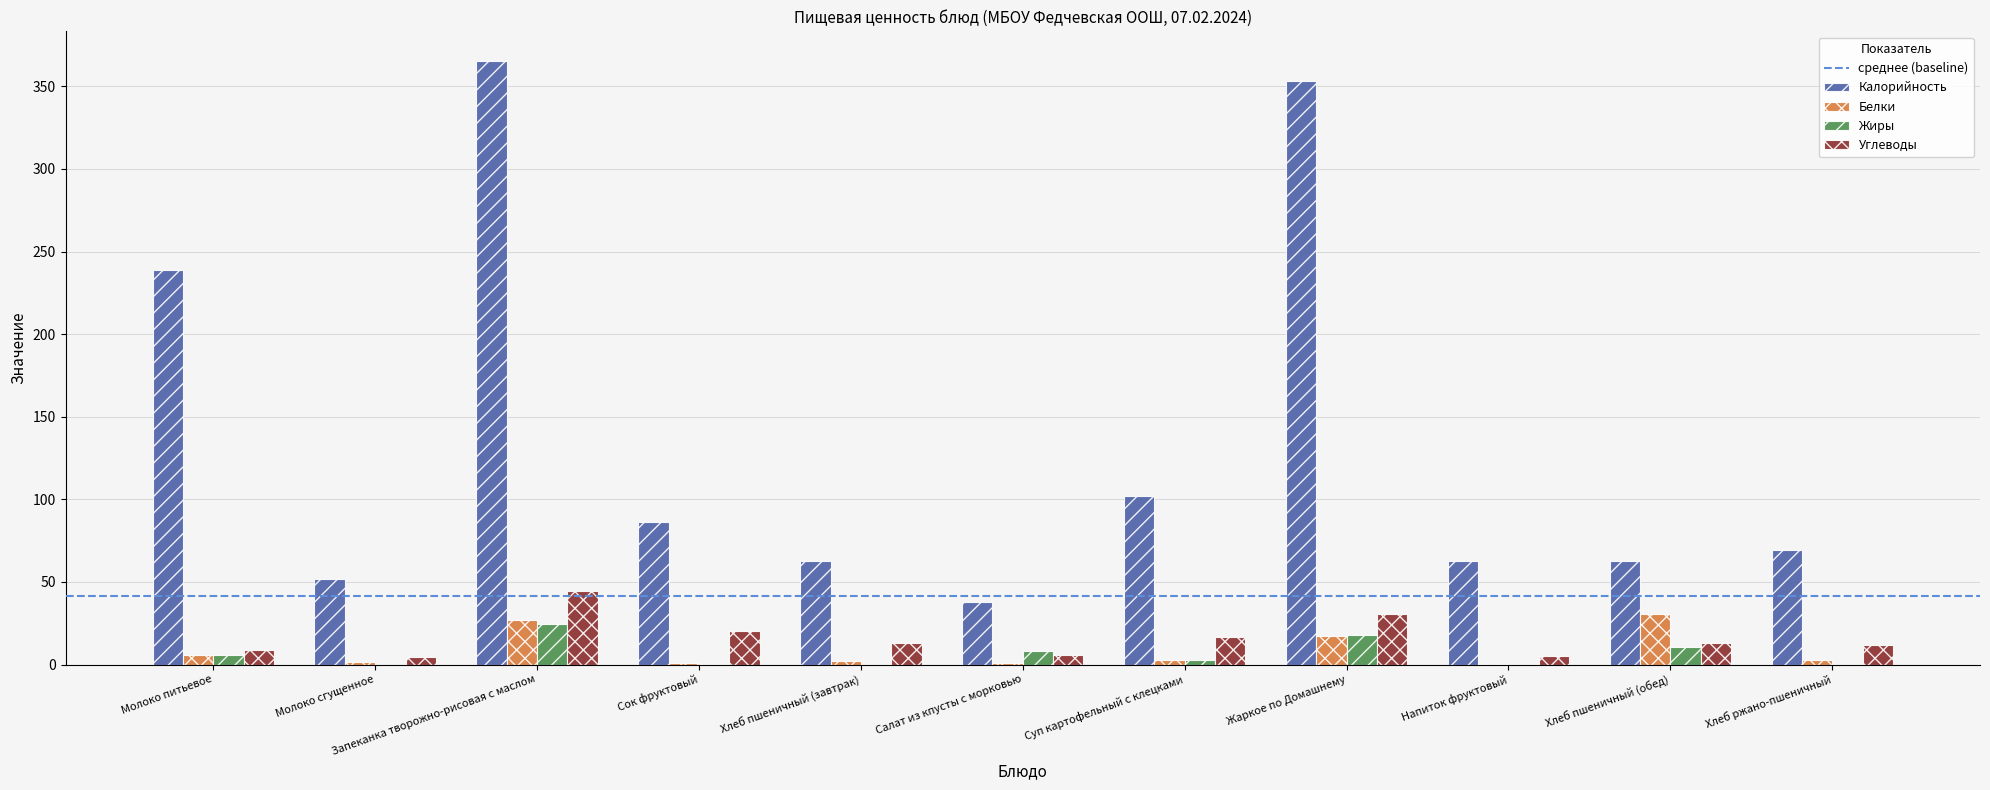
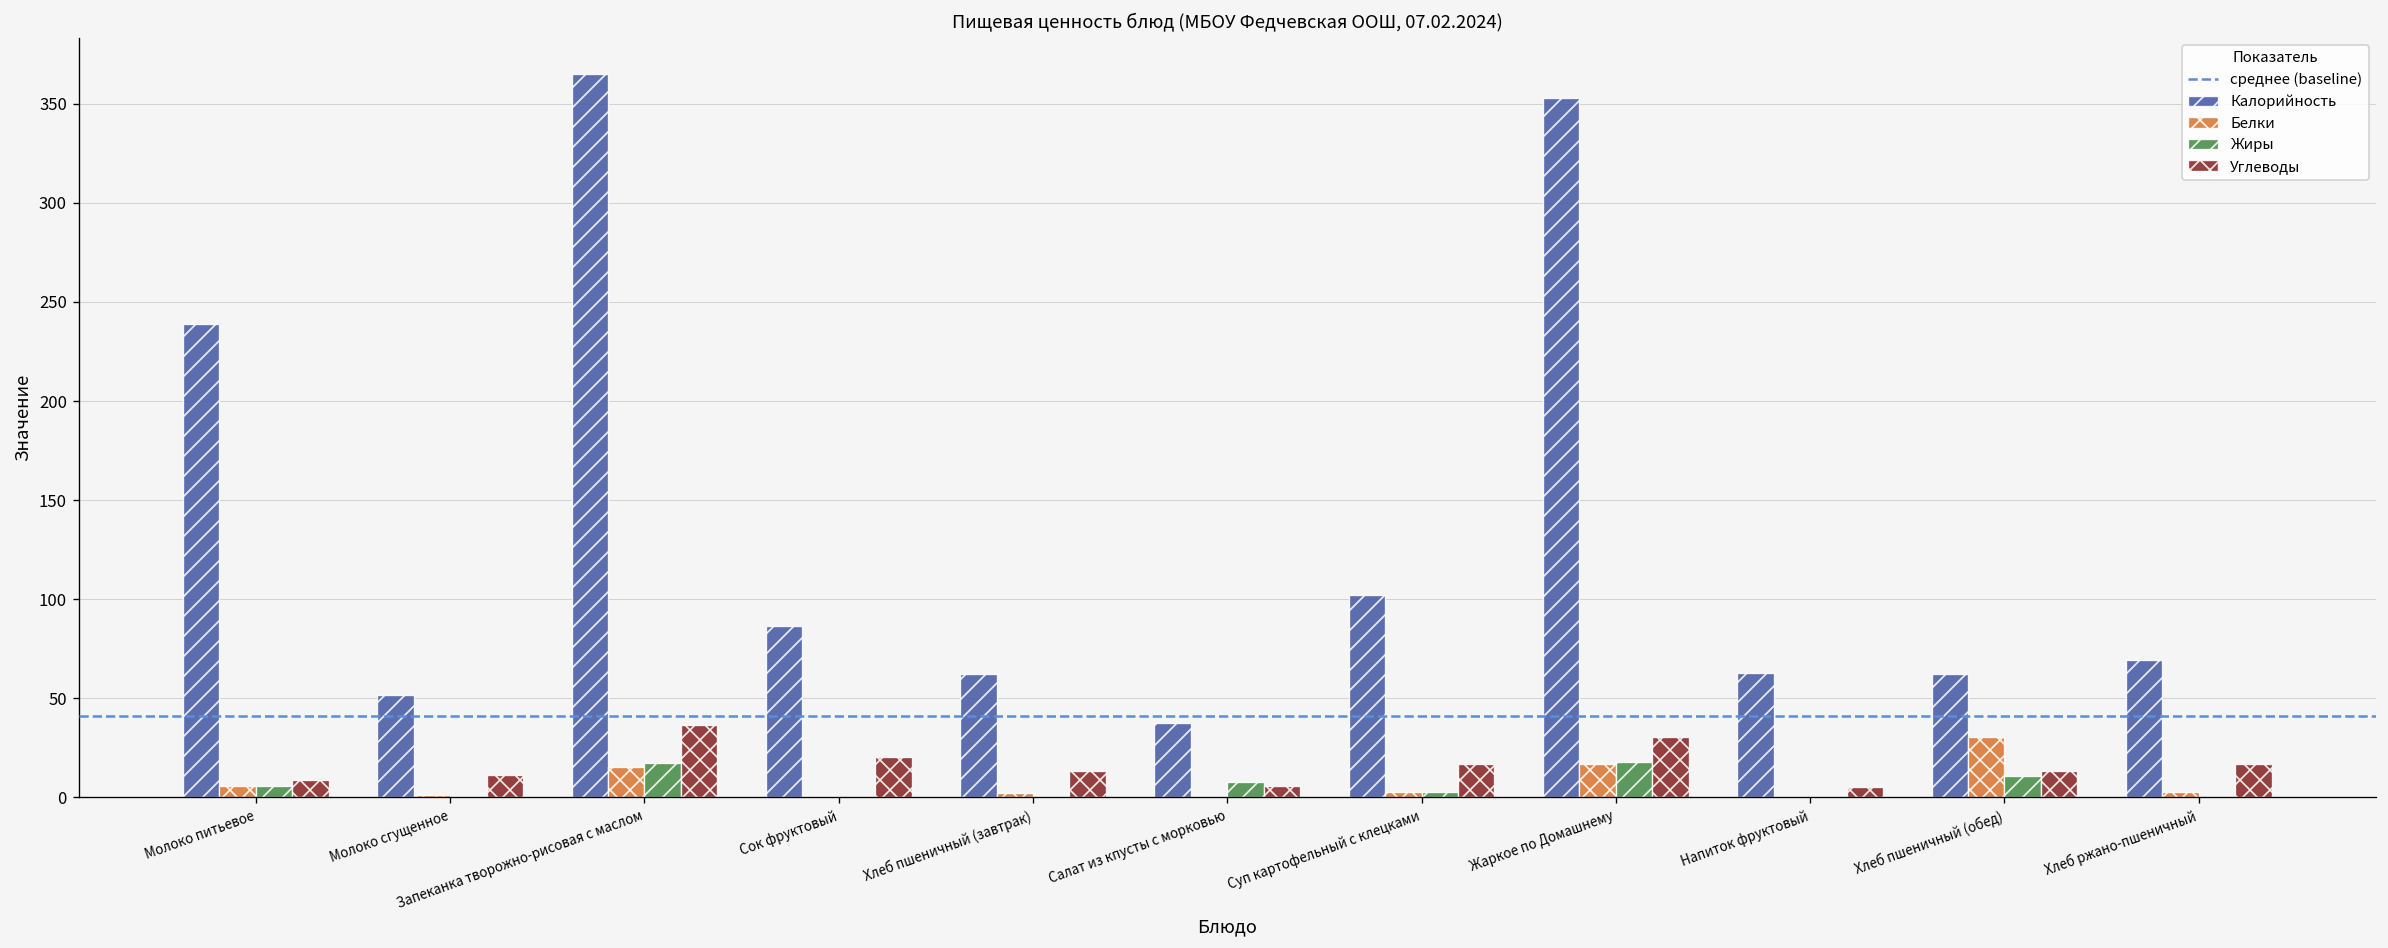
  {
    "Калорийность": {
      "Молоко питьевое": 239,
      "Молоко сгущенное": 52,
      "Запеканка творожно-рисовая с маслом": 365,
      "Сок фруктовый": 87,
      "Хлеб пшеничный (завтрак)": 63,
      "Салат из кпусты с морковью": 38,
      "Суп картофельный с клецками": 102,
      "Жаркое по Домашнему": 353,
      "Напиток фруктовый": 63,
      "Хлеб пшеничный (обед)": 63,
      "Хлеб ржано-пшеничный": 70
    },
    "Белки": {
      "Молоко питьевое": 6,
-     "Запеканка творожно-рисовая с маслом": 27,
+     "Запеканка творожно-рисовая с маслом": 15,
      "Хлеб пшеничный (завтрак)": 2,
      "Суп картофельный с клецками": 3,
      "Жаркое по Домашнему": 17,
      "Хлеб пшеничный (обед)": 31,
      "Хлеб ржано-пшеничный": 3
    },
    "Жиры": {
      "Молоко питьевое": 6,
      "Молоко сгущенное": 0,
-     "Запеканка творожно-рисовая с маслом": 25,
+     "Запеканка творожно-рисовая с маслом": 17,
      "Салат из кпусты с морковью": 8,
      "Суп картофельный с клецками": 3,
      "Жаркое по Домашнему": 18,
      "Хлеб пшеничный (обед)": 11
    },
    "Углеводы": {
      "Молоко питьевое": 9,
-     "Молоко сгущенное": 5,
-     "Запеканка творожно-рисовая с маслом": 45,
+     "Молоко сгущенное": 11,
+     "Запеканка творожно-рисовая с маслом": 37,
      "Сок фруктовый": 20,
      "Хлеб пшеничный (завтрак)": 13,
      "Салат из кпусты с морковью": 6,
      "Суп картофельный с клецками": 17,
      "Жаркое по Домашнему": 31,
      "Напиток фруктовый": 5,
      "Хлеб пшеничный (обед)": 13,
-     "Хлеб ржано-пшеничный": 12
+     "Хлеб ржано-пшеничный": 17
    }
  }
